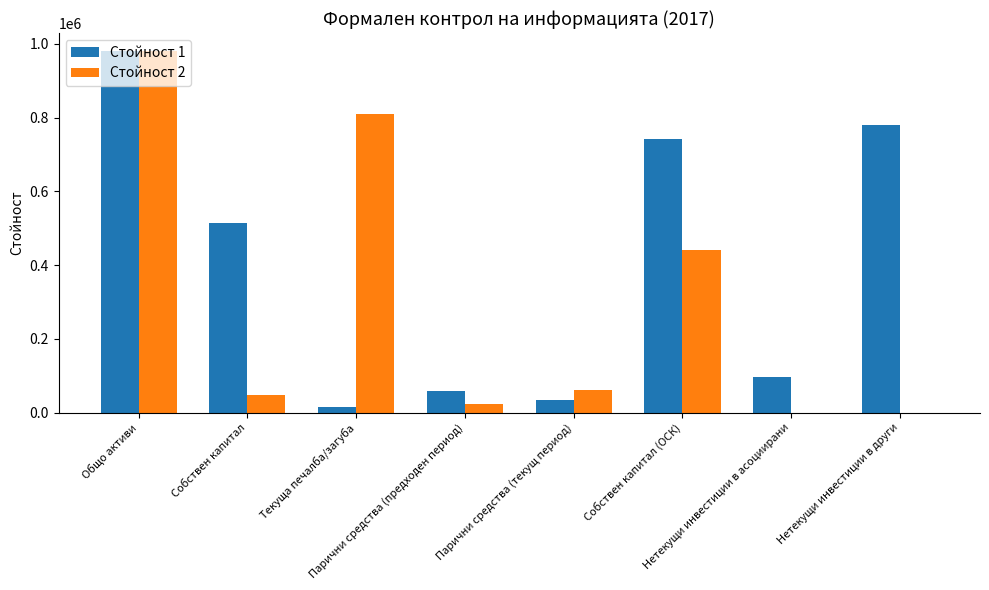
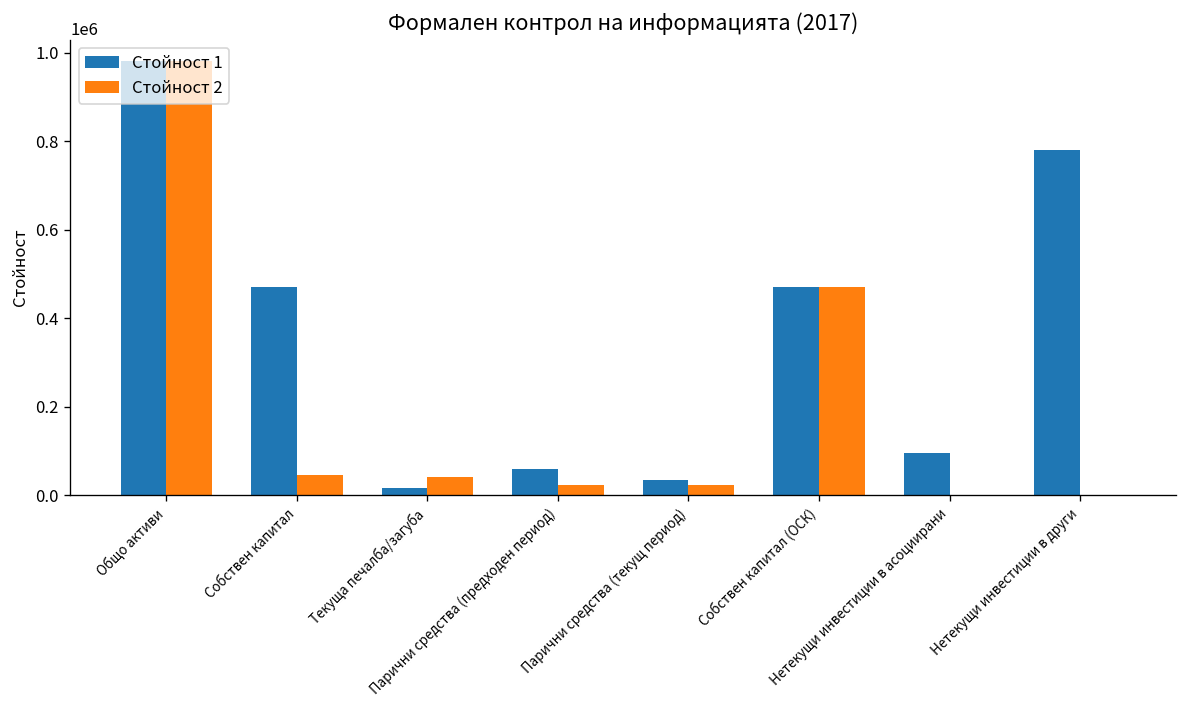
  {
    "Стойност 1": {
-     "Собствен капитал": 510000,
+     "Собствен капитал": 470000,
      "Текуща печалба/загуба": 20000,
      "Парични средства (предходен период)": 60000,
      "Парични средства (текущ период)": 30000,
-     "Собствен капитал (ОСК)": 740000,
+     "Собствен капитал (ОСК)": 470000,
      "Нетекущи инвестиции в асоциирани": 100000,
      "Нетекущи инвестиции в други": 780000
    },
    "Стойност 2": {
      "Собствен капитал": 50000,
-     "Текуща печалба/загуба": 810000,
+     "Текуща печалба/загуба": 40000,
      "Парични средства (предходен период)": 20000,
-     "Парични средства (текущ период)": 60000,
-     "Собствен капитал (ОСК)": 440000,
+     "Парични средства (текущ период)": 20000,
+     "Собствен капитал (ОСК)": 470000,
      "Нетекущи инвестиции в асоциирани": 0,
      "Нетекущи инвестиции в други": 0
    }
  }
